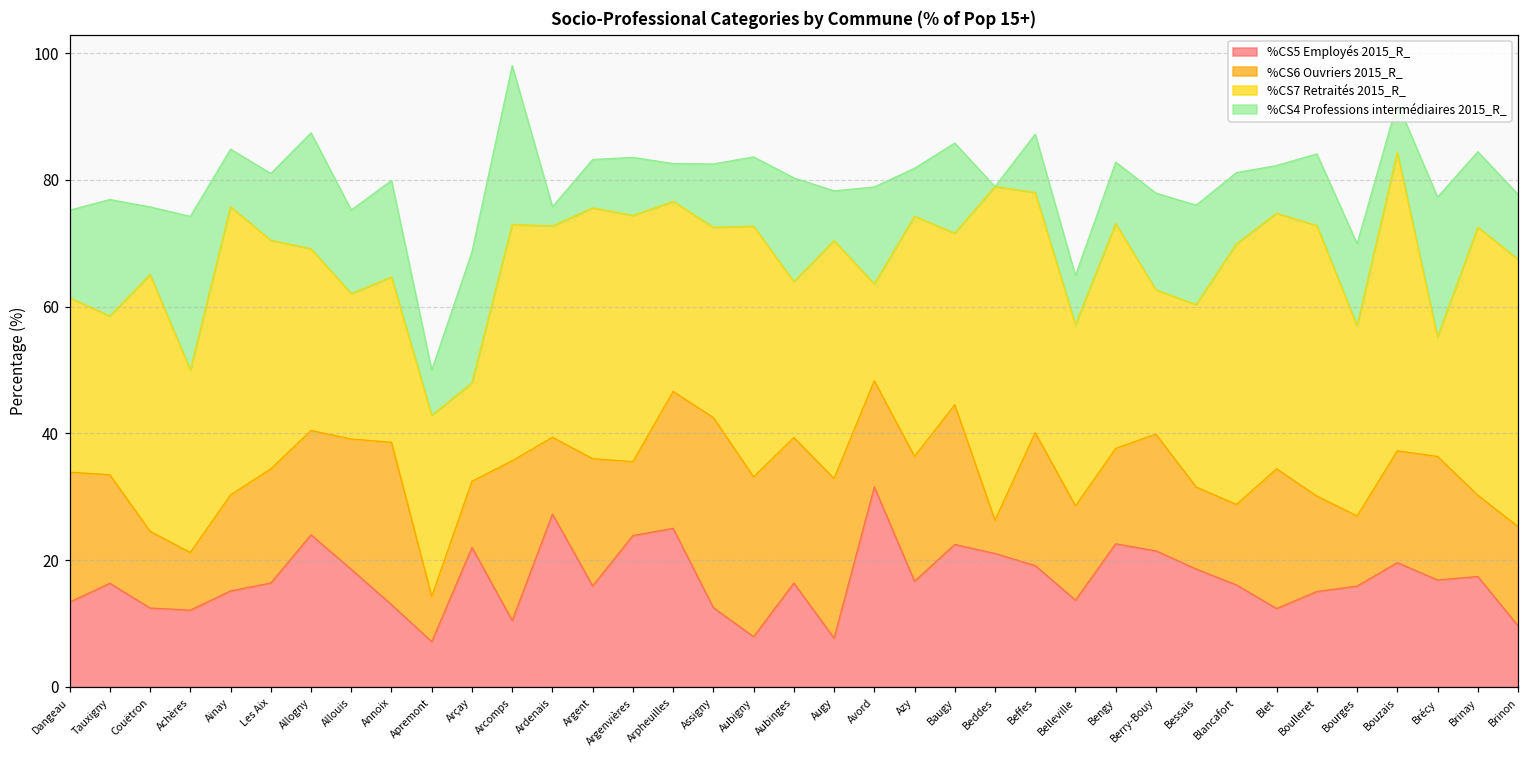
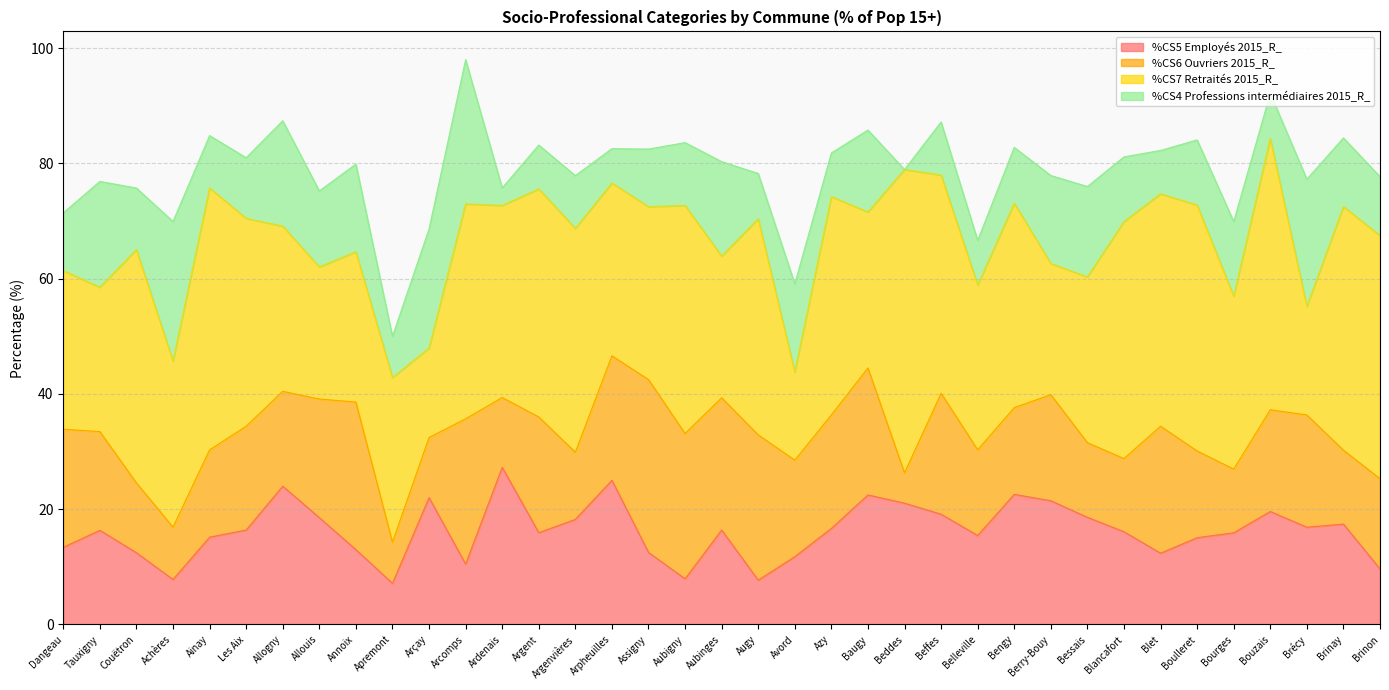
  {
    "%CS5 Employés 2015_R_": {
      "Dangeau": 13,
      "Tauxigny": 16,
      "Couëtron": 12,
-     "Achères": 12,
+     "Achères": 8,
      "Ainay": 15,
      "Les Aix": 16,
      "Allogny": 24,
      "Allouis": 19,
      "Annoix": 13,
      "Apremont": 7,
      "Arçay": 22,
      "Arcomps": 10,
      "Ardenais": 27,
      "Argent": 16,
-     "Argenvières": 24,
+     "Argenvières": 18,
      "Arpheuilles": 25,
      "Assigny": 13,
      "Aubigny": 8,
      "Aubinges": 16,
      "Augy": 8,
-     "Avord": 32,
+     "Avord": 12,
      "Azy": 17,
      "Baugy": 22,
      "Beddes": 21,
      "Beffes": 19,
-     "Belleville": 14,
+     "Belleville": 15,
      "Bengy": 23,
      "Berry-Bouy": 21,
      "Bessais": 19,
      "Blancafort": 16,
      "Blet": 12,
      "Boulleret": 15,
      "Bourges": 16,
      "Bouzais": 20,
      "Brécy": 17,
      "Brinay": 17,
      "Brinon": 10
    },
    "%CS4 Professions intermédiaires 2015_R_": {
-     "Dangeau": 14,
+     "Dangeau": 10,
      "Tauxigny": 18,
      "Couëtron": 11,
      "Achères": 24,
      "Ainay": 9,
      "Les Aix": 11,
      "Allogny": 18,
      "Allouis": 13,
      "Annoix": 15,
      "Apremont": 7,
      "Arçay": 21,
      "Arcomps": 25,
      "Ardenais": 3,
      "Argent": 8,
      "Argenvières": 9,
      "Arpheuilles": 6,
      "Assigny": 10,
      "Aubigny": 11,
      "Aubinges": 16,
      "Augy": 8,
      "Avord": 15,
      "Azy": 8,
      "Baugy": 14,
      "Beffes": 9,
      "Belleville": 8,
      "Bengy": 10,
      "Berry-Bouy": 15,
      "Bessais": 16,
      "Blancafort": 11,
      "Blet": 8,
      "Boulleret": 11,
      "Bourges": 13,
      "Brécy": 22,
      "Brinay": 12,
      "Brinon": 10
    }
  }
